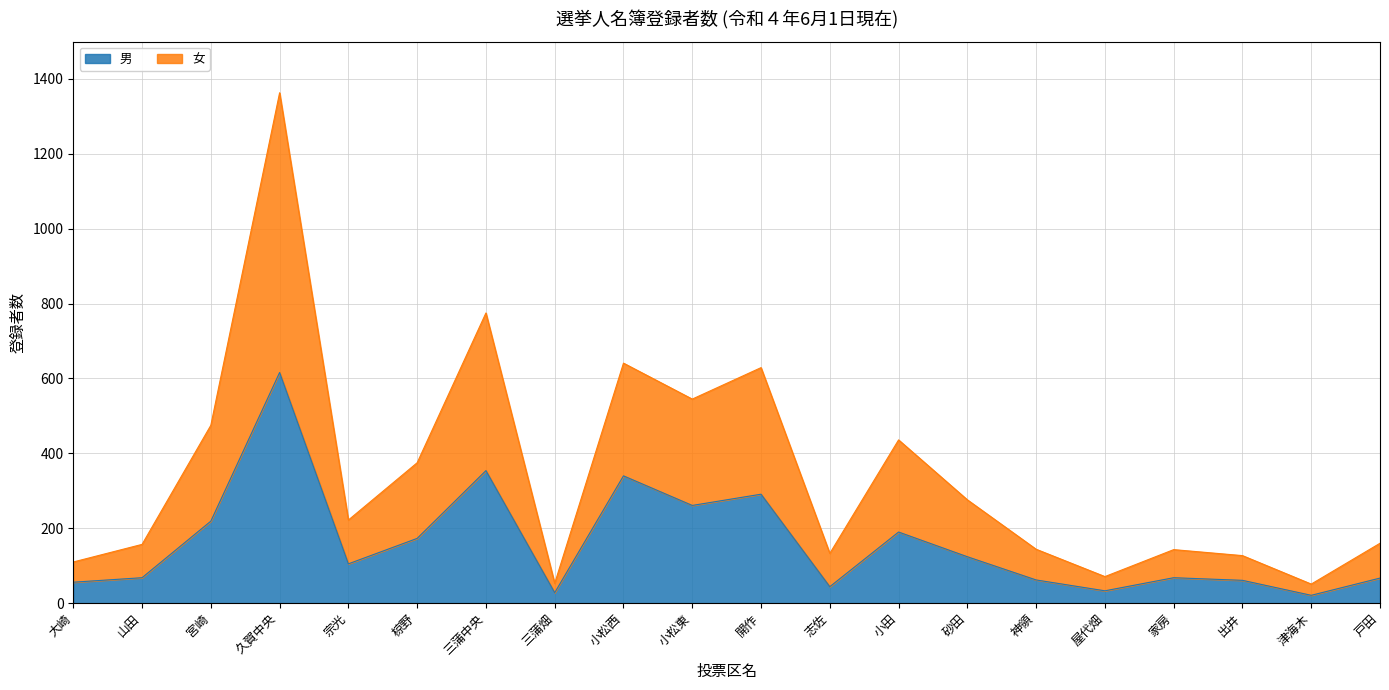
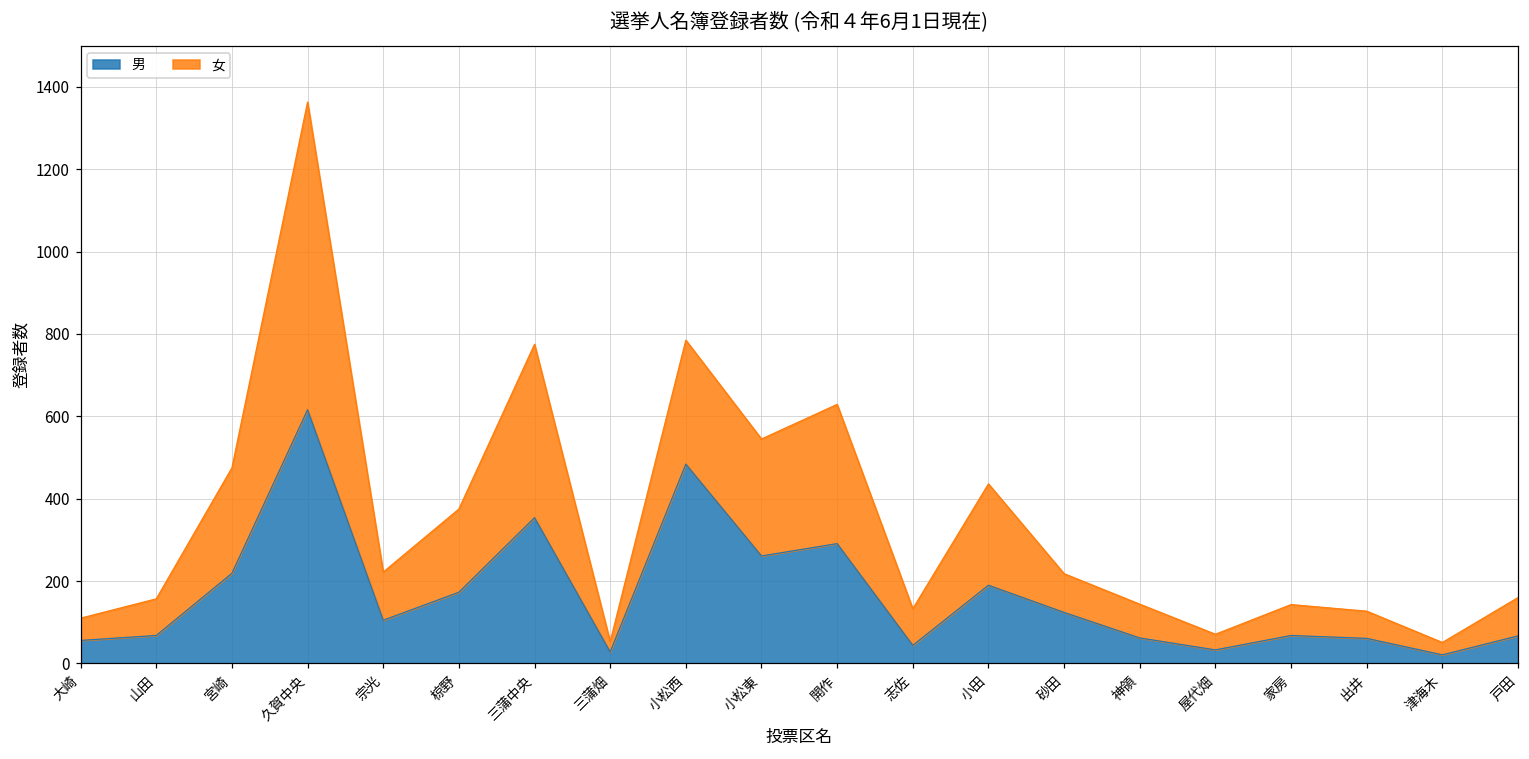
  {
    "男": {
      "大崎": 60,
      "山田": 70,
      "宮崎": 220,
      "久賀中央": 620,
      "宗光": 110,
      "椋野": 170,
      "三蒲中央": 350,
      "三蒲畑": 30,
-     "小松西": 340,
+     "小松西": 480,
      "小松東": 260,
      "開作": 290,
      "志佐": 40,
      "小田": 190,
      "砂田": 120,
      "神領": 60,
      "屋代畑": 30,
      "家房": 70,
      "出井": 60,
      "津海木": 20,
      "戸田": 70
    },
    "女": {
      "大崎": 50,
      "山田": 90,
      "宮崎": 260,
      "久賀中央": 750,
      "宗光": 120,
      "椋野": 200,
      "三蒲中央": 420,
      "三蒲畑": 30,
      "小松西": 300,
      "小松東": 280,
      "開作": 340,
      "志佐": 90,
      "小田": 250,
-     "砂田": 150,
+     "砂田": 90,
      "神領": 80,
      "屋代畑": 40,
      "家房": 80,
      "出井": 70,
      "津海木": 30,
      "戸田": 90
    }
  }
